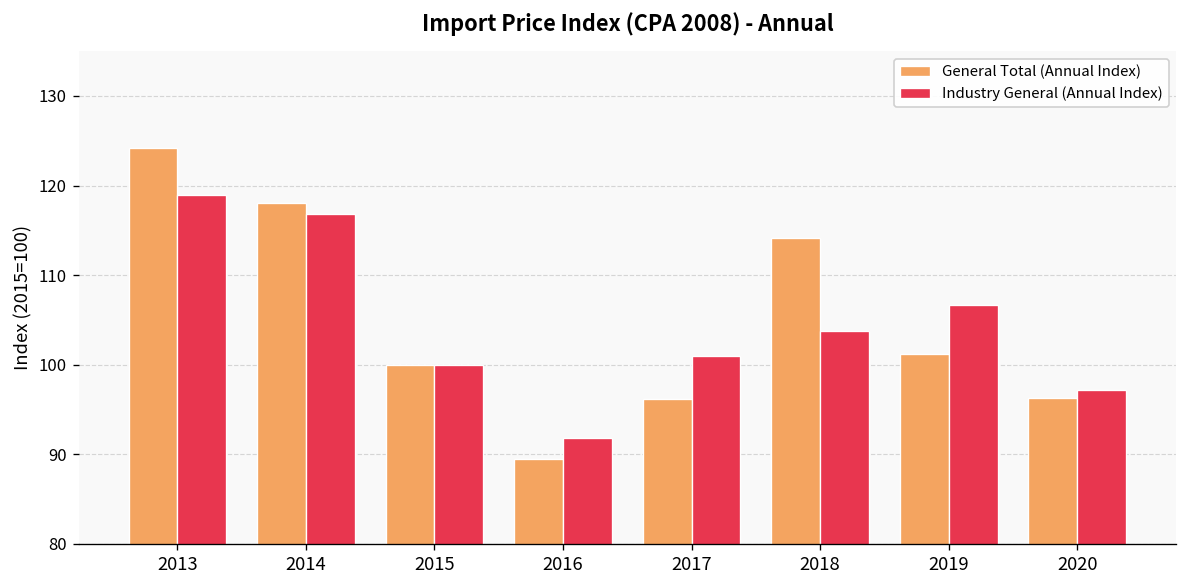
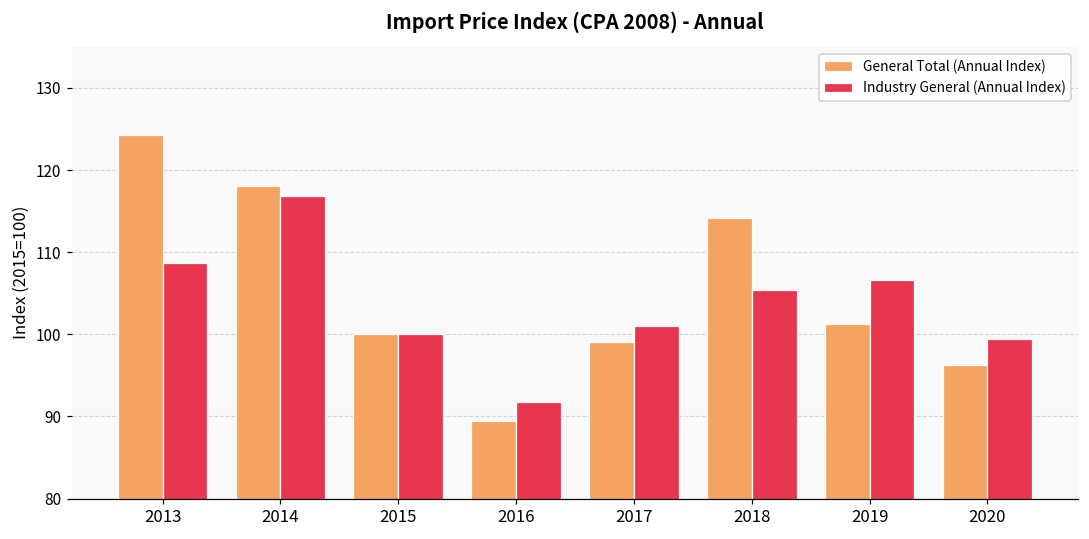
  {
    "General Total (Annual Index)": {
      "2013": 124,
      "2014": 118,
      "2015": 100,
      "2016": 89,
-     "2017": 96,
+     "2017": 99,
      "2018": 114,
      "2019": 101,
      "2020": 96
    },
    "Industry General (Annual Index)": {
-     "2013": 119,
+     "2013": 109,
      "2014": 117,
      "2015": 100,
      "2016": 92,
      "2017": 101,
-     "2018": 104,
+     "2018": 105,
      "2019": 107,
-     "2020": 97
+     "2020": 99
    }
  }
